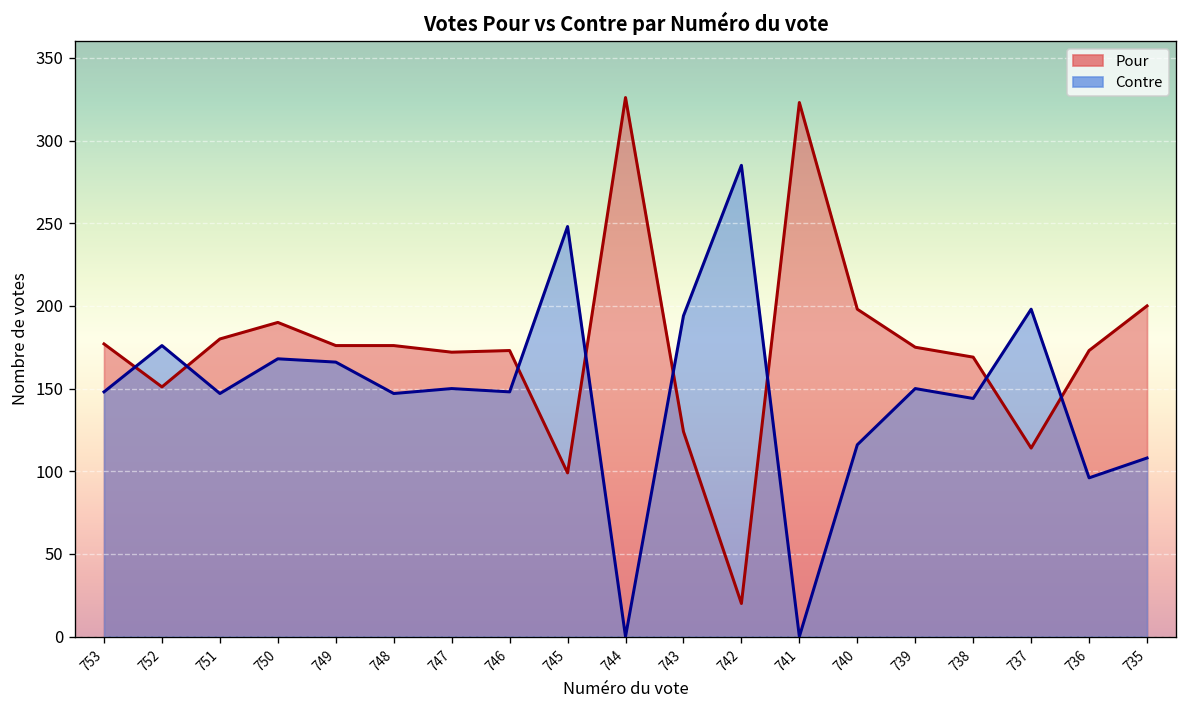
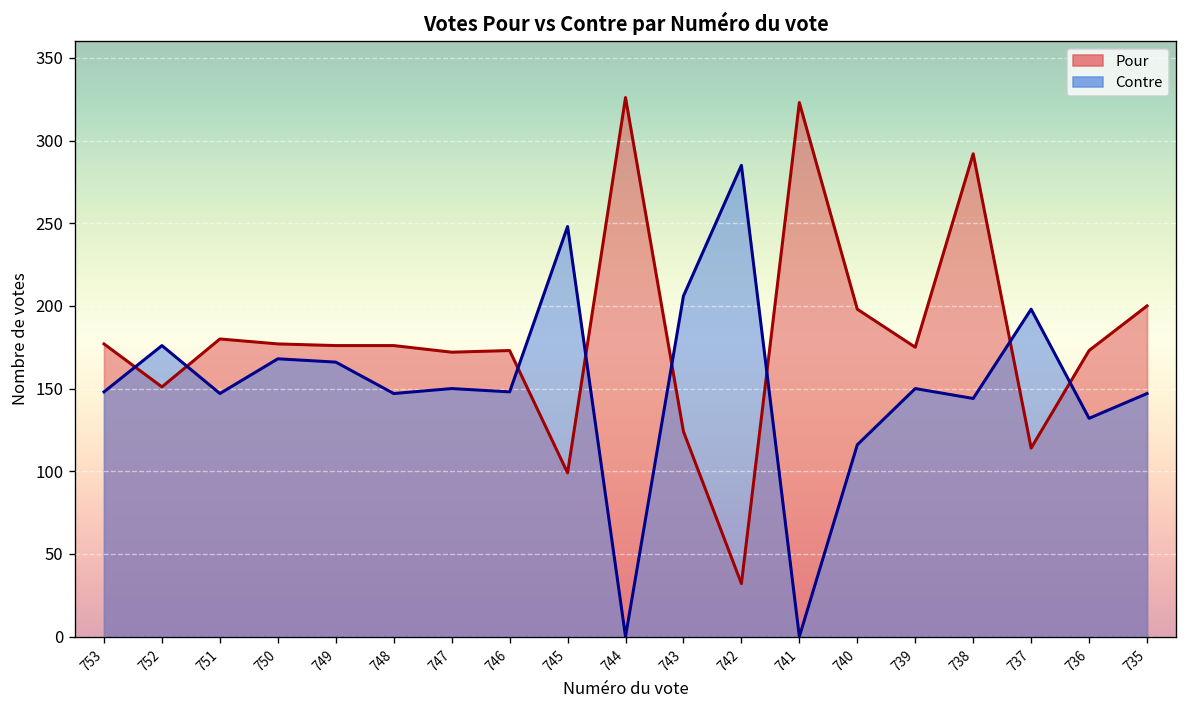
  {
    "Pour": {
      "753": 177,
      "752": 151,
      "751": 180,
-     "750": 190,
+     "750": 177,
      "749": 176,
      "748": 176,
      "747": 172,
      "746": 173,
      "745": 99,
      "744": 326,
      "743": 124,
-     "742": 20,
+     "742": 32,
      "741": 323,
      "740": 198,
      "739": 175,
-     "738": 169,
+     "738": 292,
      "737": 114,
      "736": 173,
      "735": 200
    },
    "Contre": {
      "753": 148,
      "752": 176,
      "751": 147,
      "750": 168,
      "749": 166,
      "748": 147,
      "747": 150,
      "746": 148,
      "745": 248,
      "744": 0,
-     "743": 194,
+     "743": 206,
      "742": 285,
      "741": 0,
      "740": 116,
      "739": 150,
      "738": 144,
      "737": 198,
-     "736": 96,
-     "735": 108
+     "736": 132,
+     "735": 147
    }
  }
